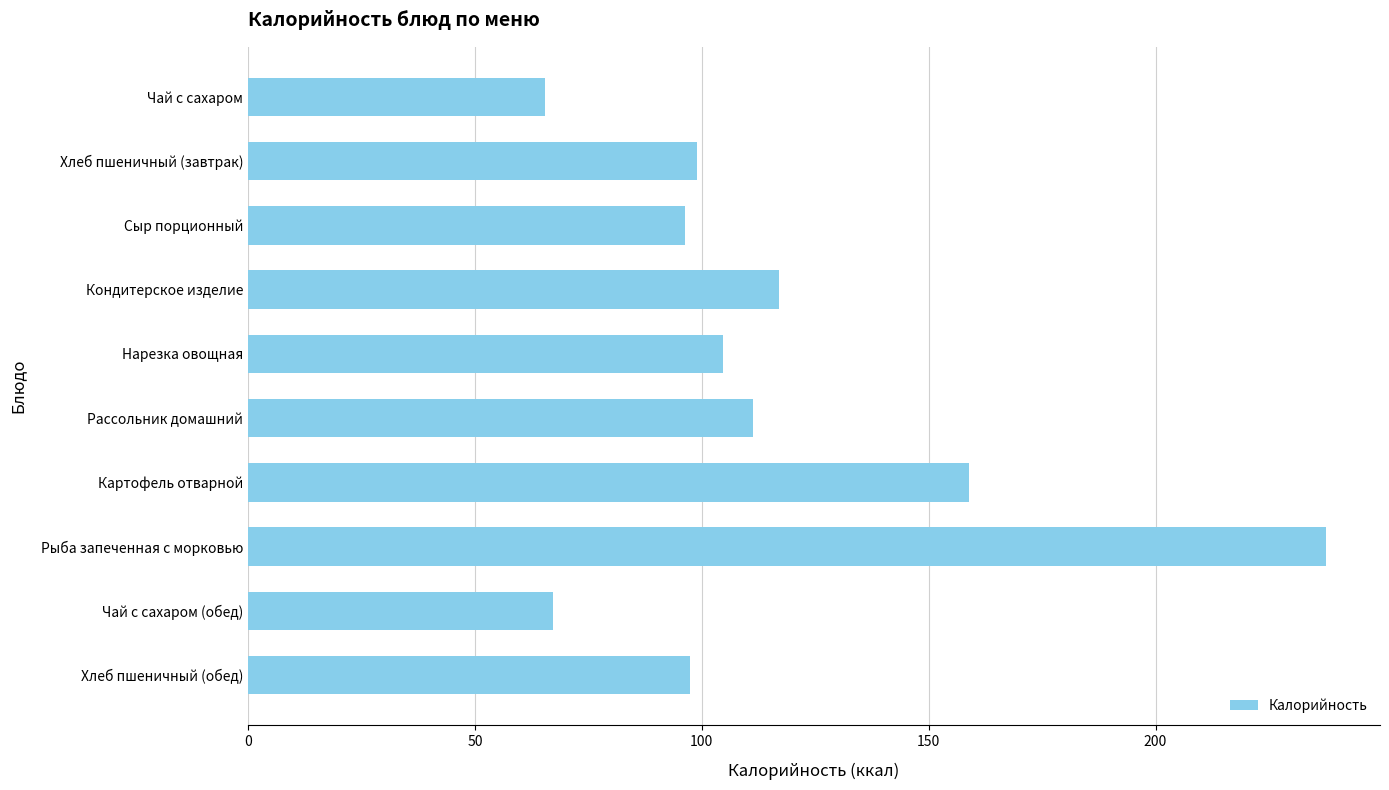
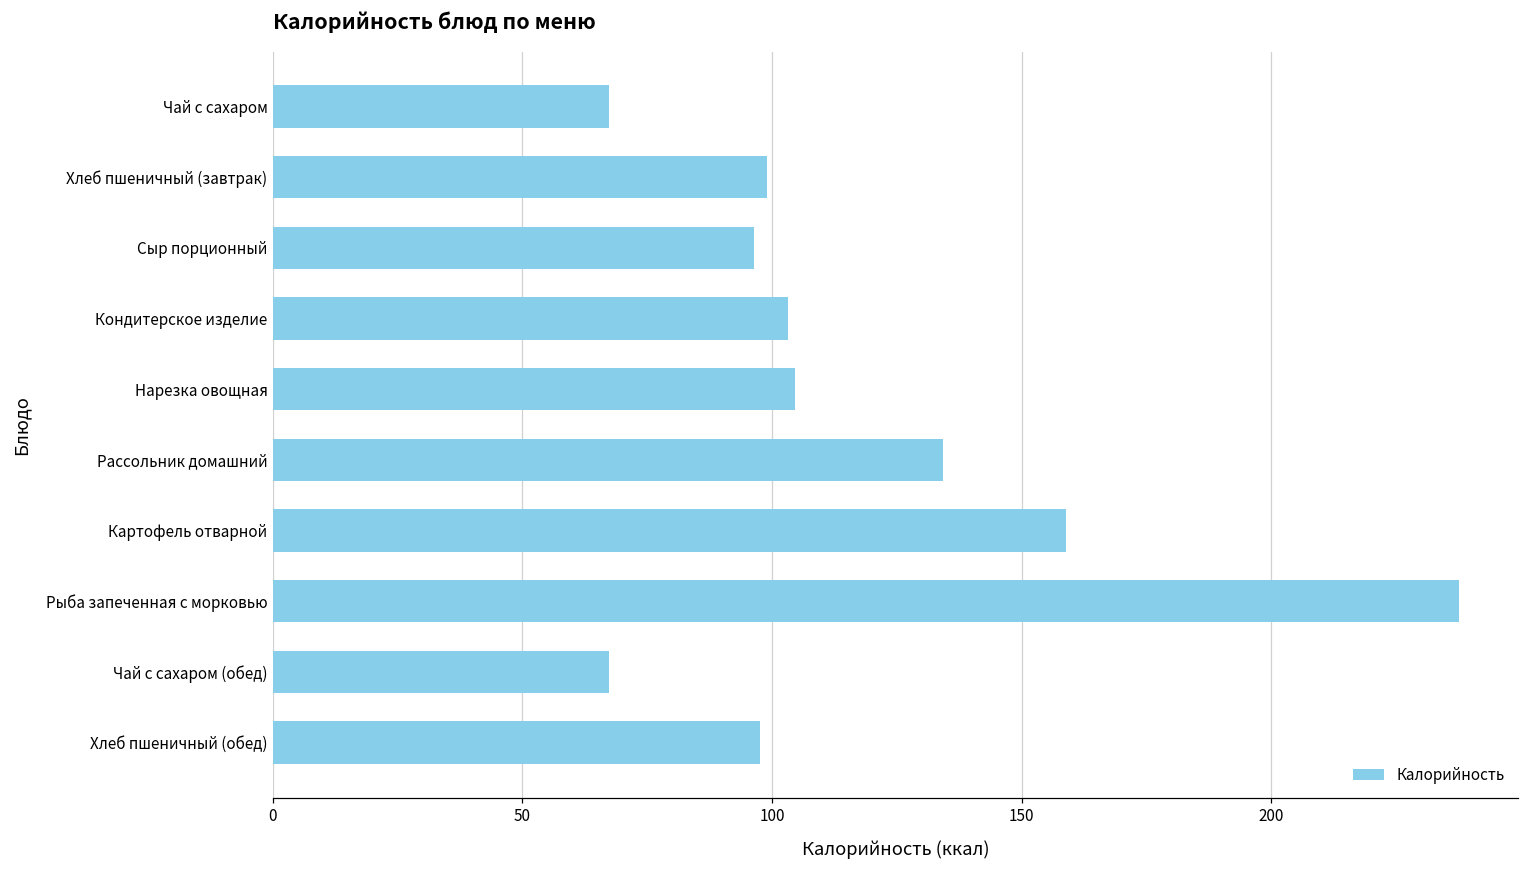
  {
-   "Чай с сахаром": 65,
+   "Чай с сахаром": 67,
    "Хлеб пшеничный (завтрак)": 99,
    "Сыр порционный": 96,
-   "Кондитерское изделие": 117,
+   "Кондитерское изделие": 103,
    "Нарезка овощная": 105,
-   "Рассольник домашний": 111,
+   "Рассольник домашний": 134,
    "Картофель отварной": 159,
    "Рыба запеченная с морковью": 238,
    "Чай с сахаром (обед)": 67,
    "Хлеб пшеничный (обед)": 98
  }
